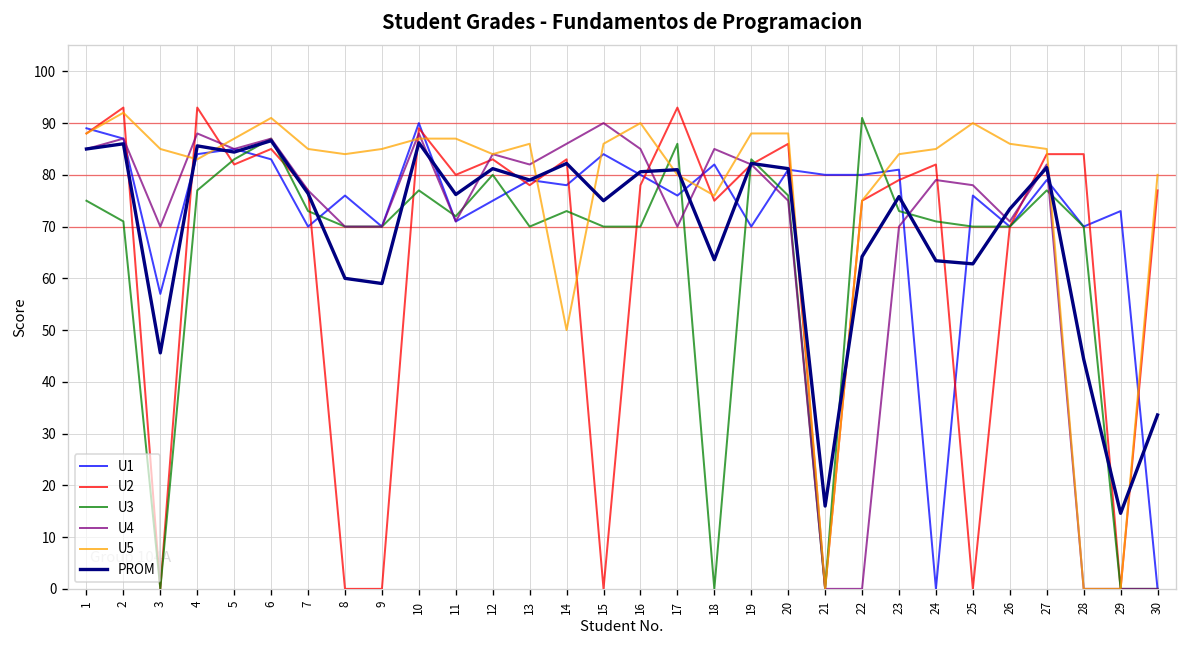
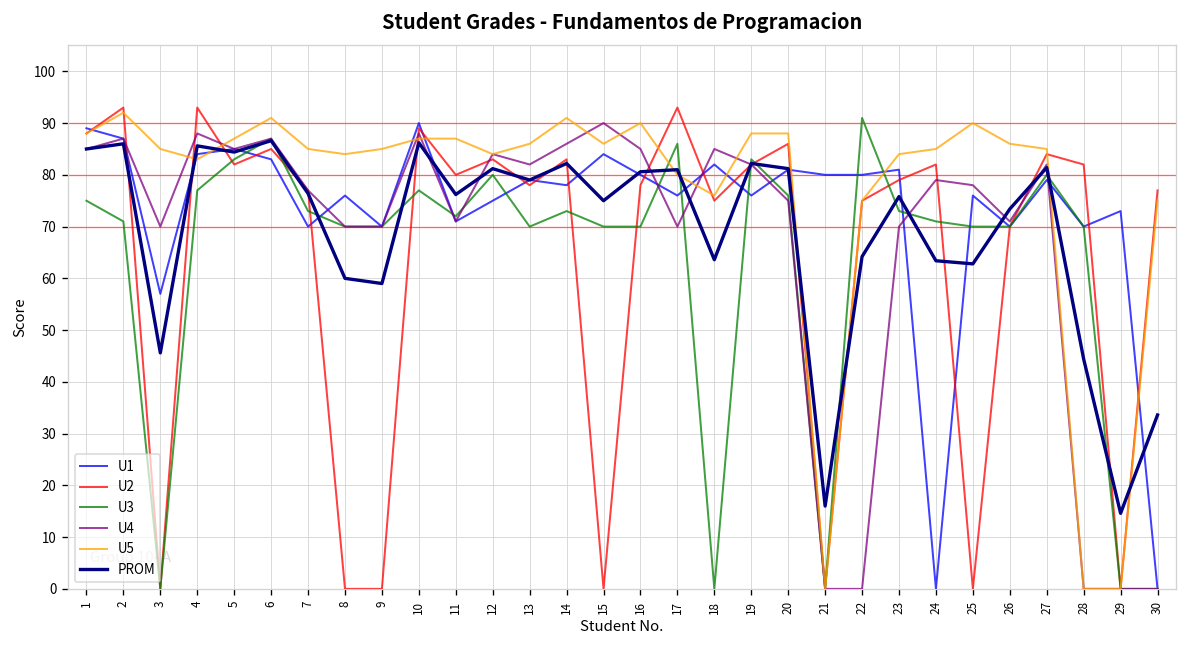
  {
    "U1": {
      "1": 89,
      "3": 57,
      "4": 84,
      "6": 83,
      "7": 70,
      "8": 76,
      "10": 90,
      "12": 75,
      "14": 78,
      "15": 84,
      "16": 80,
      "17": 76,
      "18": 82,
-     "19": 70,
+     "19": 76,
      "21": 80,
      "22": 80,
      "23": 81,
      "24": 0,
      "25": 76,
      "27": 79,
      "29": 73
    },
    "U2": {
      "2": 93,
      "4": 93,
      "5": 82,
      "6": 85,
      "8": 0,
      "9": 0,
      "10": 89,
      "11": 80,
      "12": 83,
      "13": 78,
      "14": 83,
      "15": 0,
      "16": 78,
      "17": 93,
      "18": 75,
      "20": 86,
      "23": 79,
      "24": 82,
      "25": 0,
      "27": 84,
-     "28": 84,
+     "28": 82,
      "30": 77
    },
    "U3": {
      "1": 75,
      "2": 71,
      "4": 77,
      "5": 83,
      "7": 73,
      "10": 77,
      "11": 72,
      "12": 80,
      "13": 70,
      "14": 73,
      "15": 70,
      "16": 70,
      "17": 86,
      "18": 0,
      "19": 83,
      "20": 76,
      "22": 91,
      "23": 73,
      "24": 71,
      "25": 70,
-     "27": 77
+     "27": 80
    },
    "U4": {
      "3": 70,
      "4": 88,
      "10": 88,
      "13": 82,
      "14": 86,
      "15": 90,
      "16": 85,
      "17": 70,
      "18": 85,
      "20": 75,
      "22": 0,
      "23": 70,
      "24": 79,
      "25": 78,
      "26": 71,
      "27": 82
    },
    "U5": {
      "2": 92,
      "3": 85,
      "4": 83,
      "5": 87,
      "6": 91,
      "7": 85,
      "8": 84,
      "9": 85,
      "10": 87,
      "11": 87,
      "13": 86,
-     "14": 50,
+     "14": 91,
      "15": 86,
      "16": 90,
      "17": 80,
      "18": 76,
      "19": 88,
      "20": 88,
      "23": 84,
      "24": 85,
      "25": 90,
      "26": 86,
      "27": 85,
-     "30": 80
+     "30": 75
    },
    "PROM": {
      "2": 86,
      "3": 46,
      "4": 86,
      "5": 84,
      "7": 76,
      "8": 60,
      "9": 59,
      "10": 86,
      "11": 76,
      "12": 81,
      "14": 82,
      "15": 75,
      "16": 81,
      "17": 81,
      "18": 64,
      "21": 16,
      "22": 64,
      "23": 76,
      "24": 63,
      "25": 63,
      "26": 73,
      "27": 81,
      "28": 44,
      "29": 15,
      "30": 34
    }
  }
